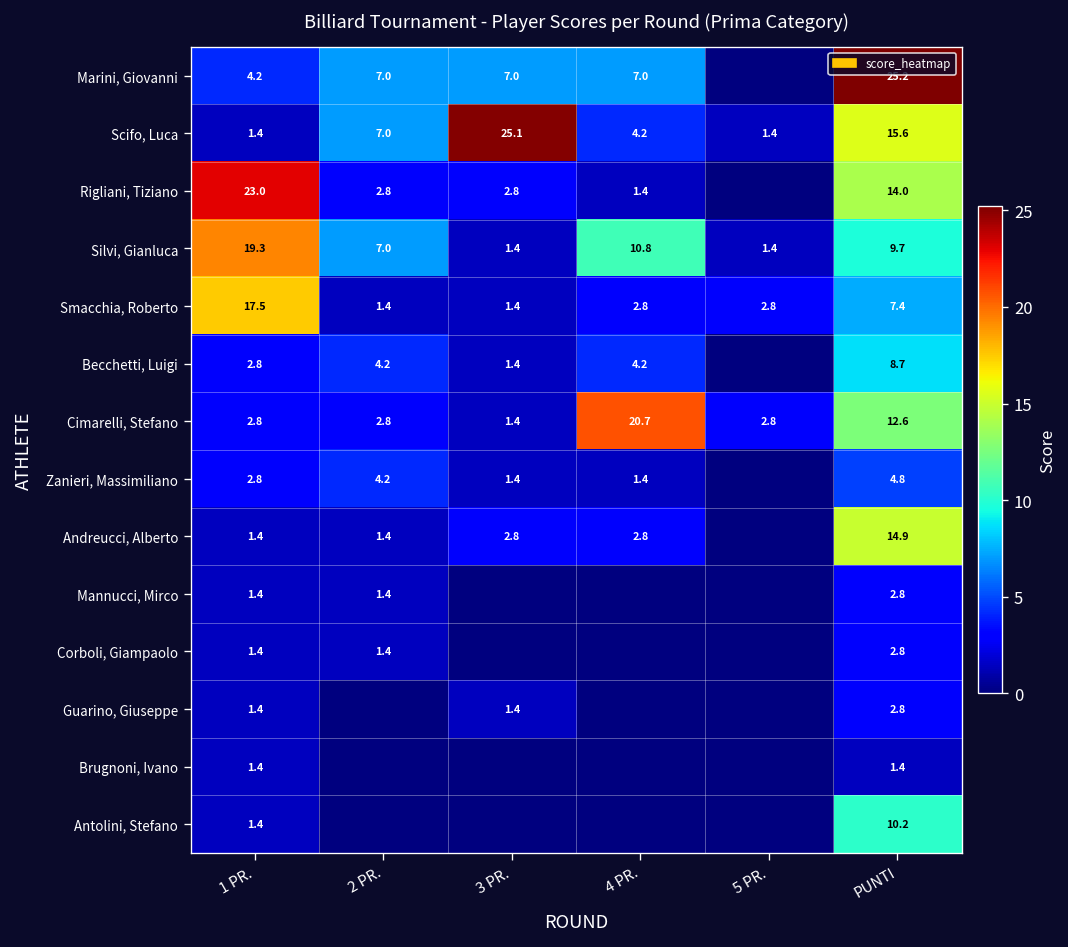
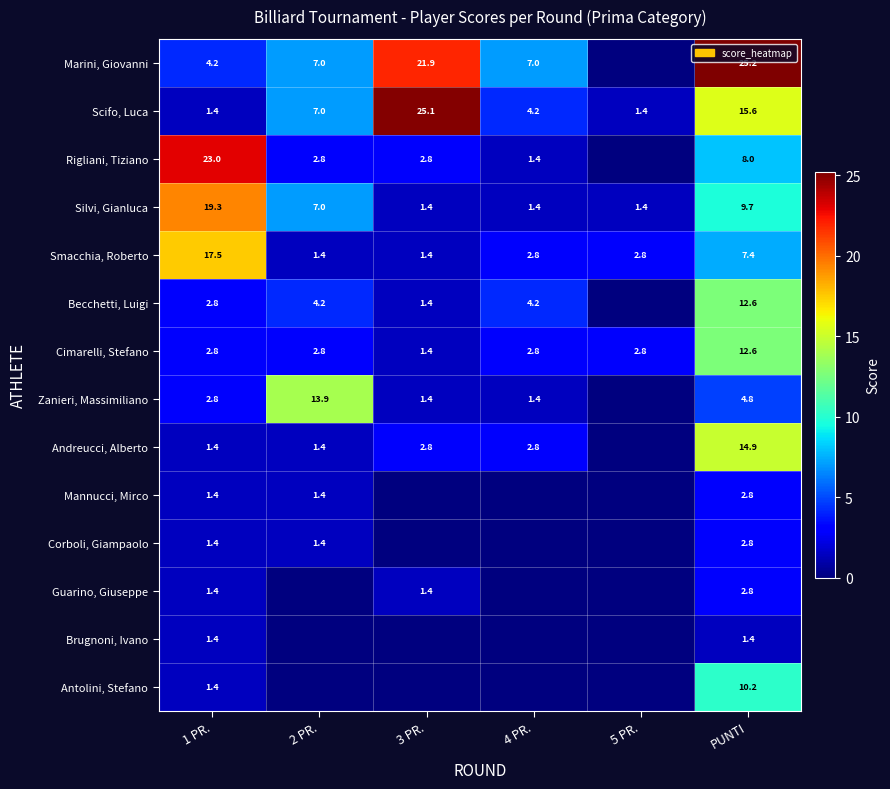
  {
    "Marini, Giovanni": {
      "1 PR.": 4.2,
      "2 PR.": 7.0,
-     "3 PR.": 7.0,
+     "3 PR.": 21.9,
      "4 PR.": 7.0
    },
    "Scifo, Luca": {
      "1 PR.": 1.4,
      "2 PR.": 7.0,
      "3 PR.": 25.1,
      "4 PR.": 4.2,
      "5 PR.": 1.4,
      "PUNTI": 15.6
    },
    "Rigliani, Tiziano": {
      "1 PR.": 23.0,
      "2 PR.": 2.8,
      "3 PR.": 2.8,
      "4 PR.": 1.4,
-     "PUNTI": 14.0
+     "PUNTI": 8.0
    },
    "Silvi, Gianluca": {
      "1 PR.": 19.3,
      "2 PR.": 7.0,
      "3 PR.": 1.4,
-     "4 PR.": 10.8,
+     "4 PR.": 1.4,
      "5 PR.": 1.4,
      "PUNTI": 9.7
    },
    "Smacchia, Roberto": {
      "1 PR.": 17.5,
      "2 PR.": 1.4,
      "3 PR.": 1.4,
      "4 PR.": 2.8,
      "5 PR.": 2.8,
      "PUNTI": 7.4
    },
    "Becchetti, Luigi": {
      "1 PR.": 2.8,
      "2 PR.": 4.2,
      "3 PR.": 1.4,
      "4 PR.": 4.2,
-     "PUNTI": 8.7
+     "PUNTI": 12.6
    },
    "Cimarelli, Stefano": {
      "1 PR.": 2.8,
      "2 PR.": 2.8,
      "3 PR.": 1.4,
-     "4 PR.": 20.7,
+     "4 PR.": 2.8,
      "5 PR.": 2.8,
      "PUNTI": 12.6
    },
    "Zanieri, Massimiliano": {
      "1 PR.": 2.8,
-     "2 PR.": 4.2,
+     "2 PR.": 13.9,
      "3 PR.": 1.4,
      "4 PR.": 1.4,
      "PUNTI": 4.8
    },
    "Andreucci, Alberto": {
      "1 PR.": 1.4,
      "2 PR.": 1.4,
      "3 PR.": 2.8,
      "4 PR.": 2.8,
      "PUNTI": 14.9
    },
    "Mannucci, Mirco": {
      "1 PR.": 1.4,
      "2 PR.": 1.4,
      "PUNTI": 2.8
    },
    "Corboli, Giampaolo": {
      "1 PR.": 1.4,
      "2 PR.": 1.4,
      "PUNTI": 2.8
    },
    "Guarino, Giuseppe": {
      "1 PR.": 1.4,
      "3 PR.": 1.4,
      "PUNTI": 2.8
    },
    "Brugnoni, Ivano": {
      "1 PR.": 1.4,
      "PUNTI": 1.4
    },
    "Antolini, Stefano": {
      "1 PR.": 1.4,
      "PUNTI": 10.2
    }
  }
